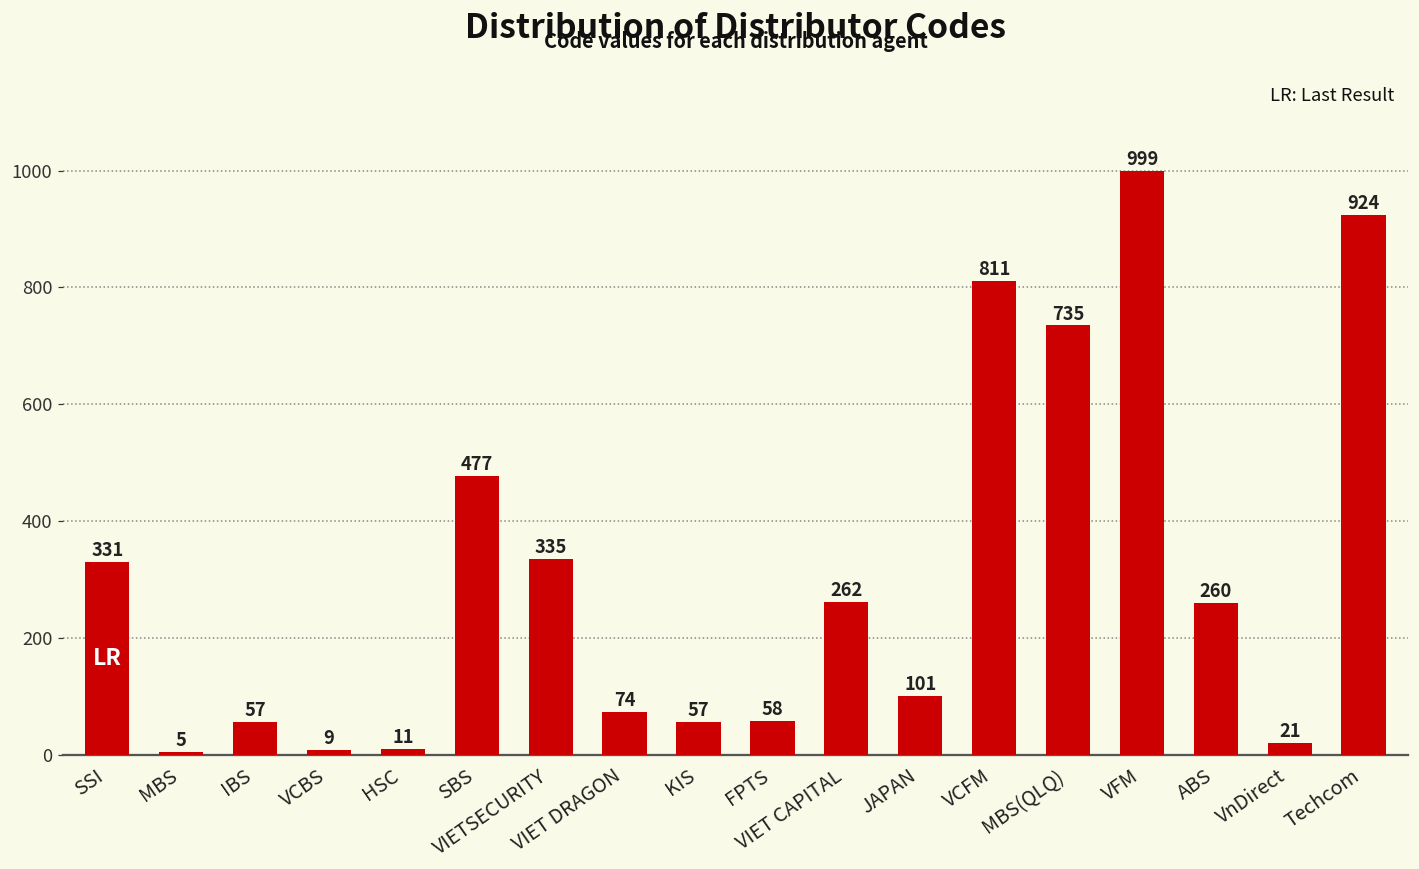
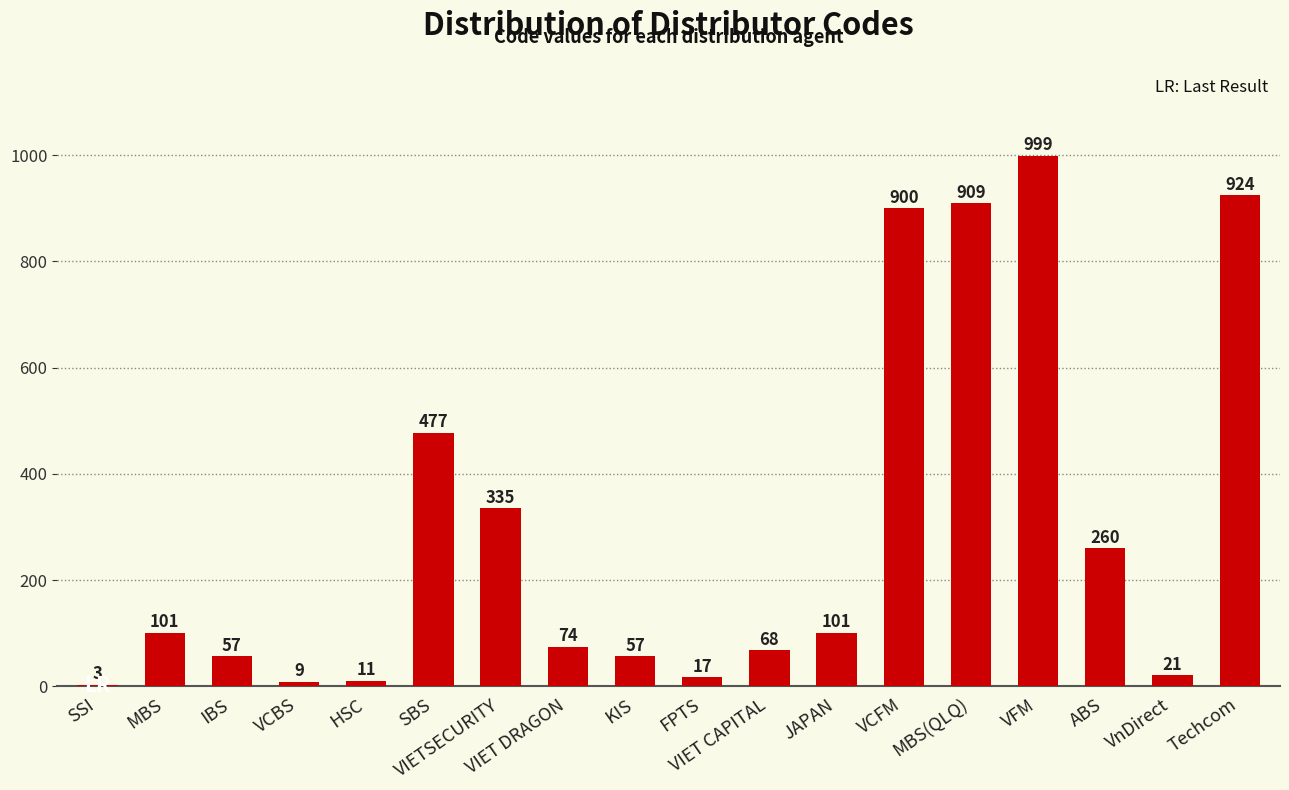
  {
-   "SSI": 331,
-   "MBS": 5,
+   "SSI": 3,
+   "MBS": 101,
    "IBS": 57,
    "VCBS": 9,
    "HSC": 11,
    "SBS": 477,
    "VIETSECURITY": 335,
    "VIET DRAGON": 74,
    "KIS": 57,
-   "FPTS": 58,
-   "VIET CAPITAL": 262,
+   "FPTS": 17,
+   "VIET CAPITAL": 68,
    "JAPAN": 101,
-   "VCFM": 811,
-   "MBS(QLQ)": 735,
+   "VCFM": 900,
+   "MBS(QLQ)": 909,
    "VFM": 999,
    "ABS": 260,
    "VnDirect": 21,
    "Techcom": 924
  }
